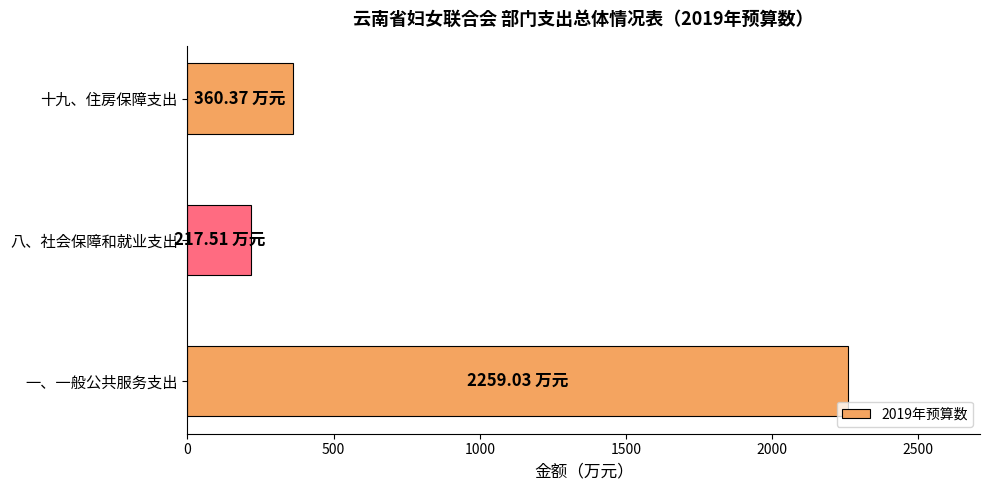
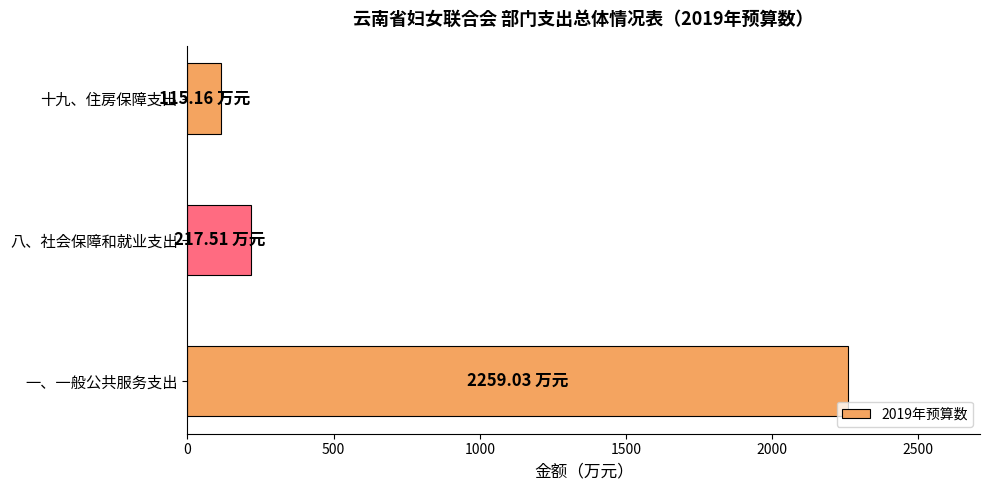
  {
-   "十九、住房保障支出": 360.37,
+   "十九、住房保障支出": 115.16,
    "八、社会保障和就业支出": 217.51,
    "一、一般公共服务支出": 2259.03
  }
